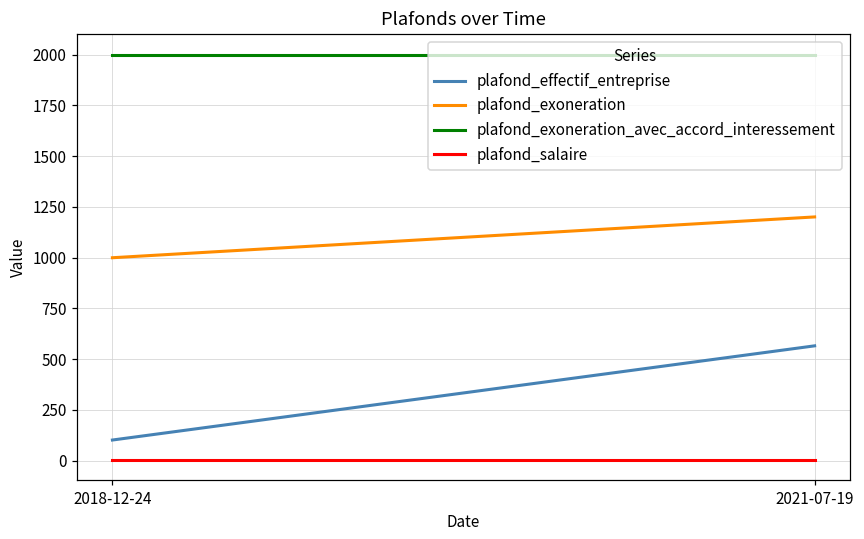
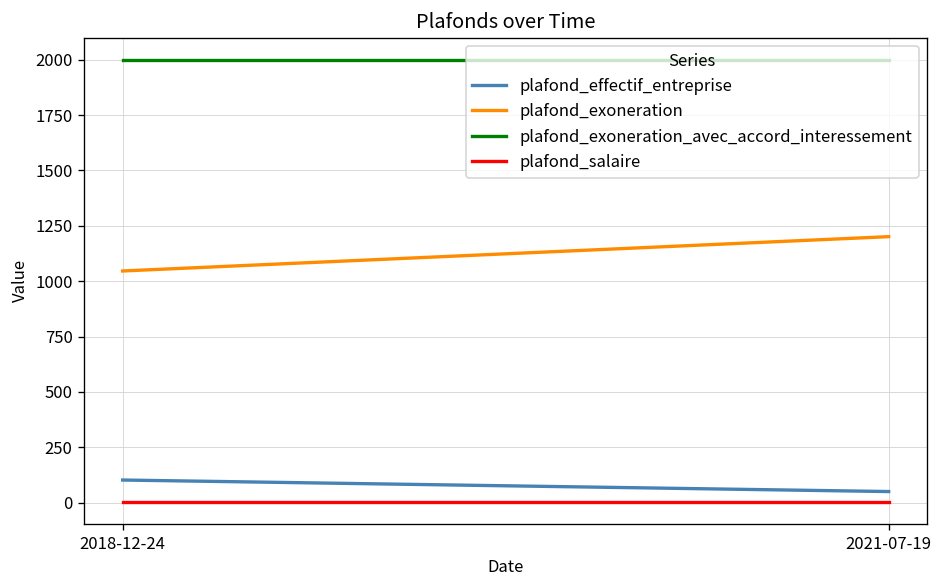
  {
    "plafond_effectif_entreprise": {
      "2018-12-24": 100,
-     "2021-07-19": 570
+     "2021-07-19": 50
    },
    "plafond_exoneration": {
-     "2018-12-24": 1000,
+     "2018-12-24": 1050,
      "2021-07-19": 1200
    },
    "plafond_exoneration_avec_accord_interessement": {
      "2018-12-24": 2000
    },
    "plafond_salaire": {
      "2018-12-24": 0,
      "2021-07-19": 0
    }
  }
